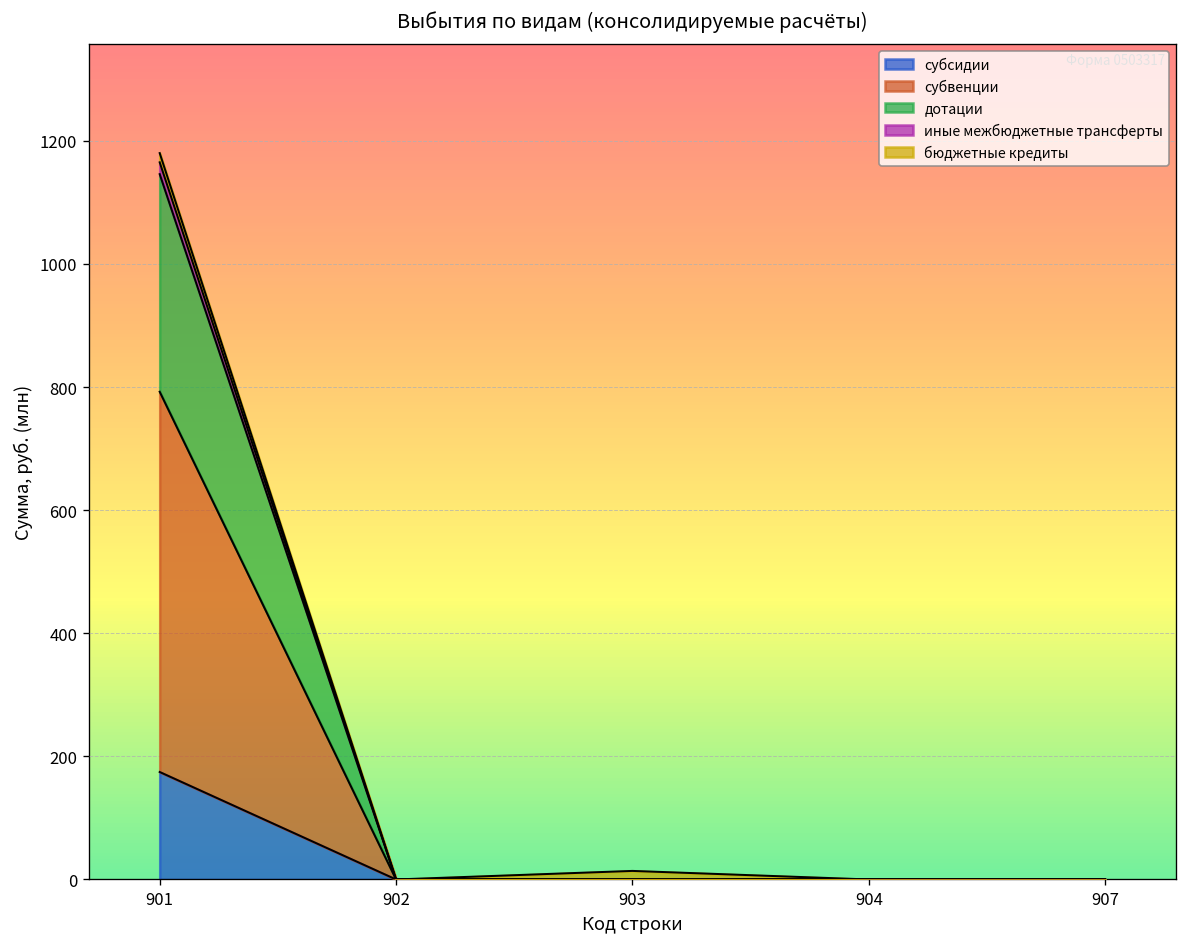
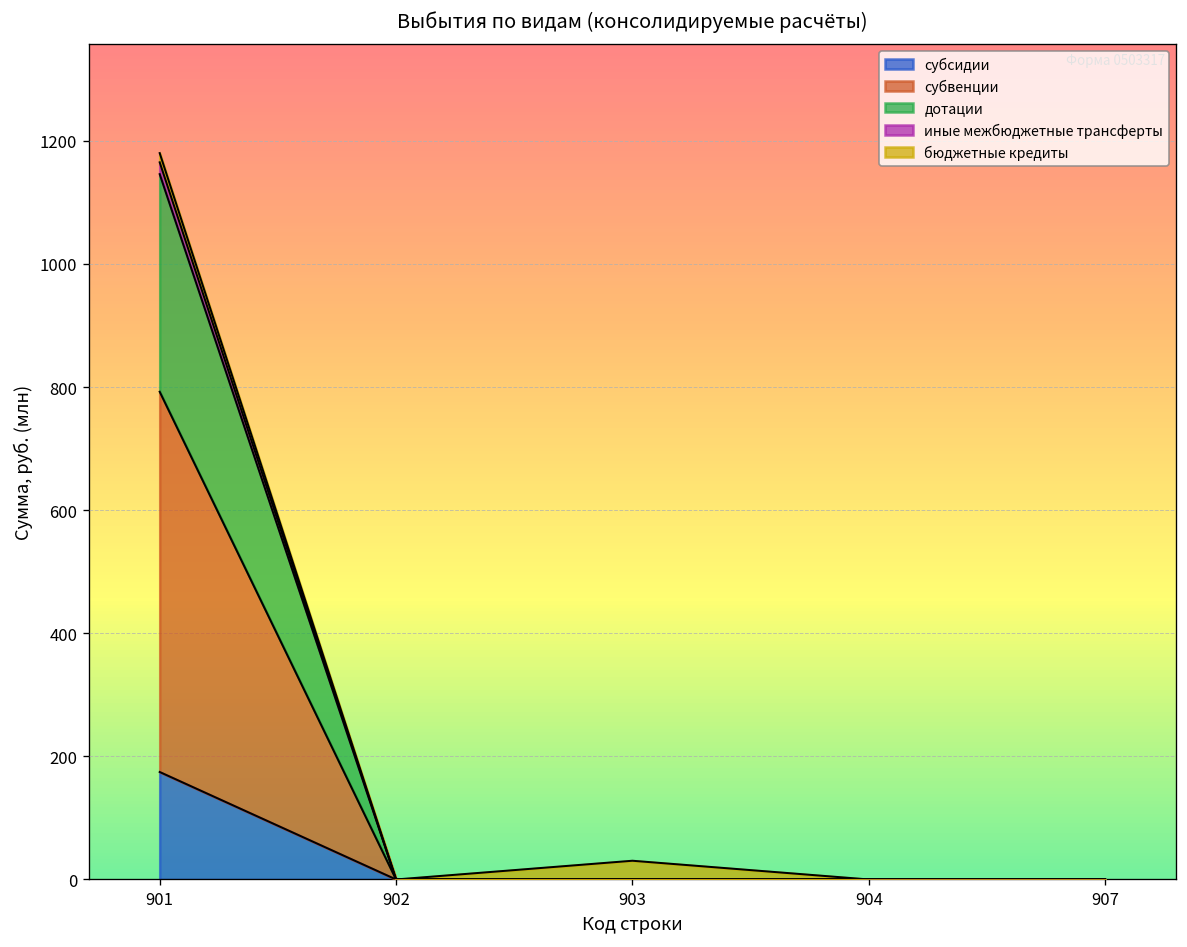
  {
    "субсидии": {
      "901": 170
    },
    "субвенции": {
      "901": 620
    },
    "дотации": {
      "901": 350
    },
    "иные межбюджетные трансферты": {
      "901": 20
    },
    "бюджетные кредиты": {
      "901": 20,
-     "903": 10
+     "903": 30
    }
  }
